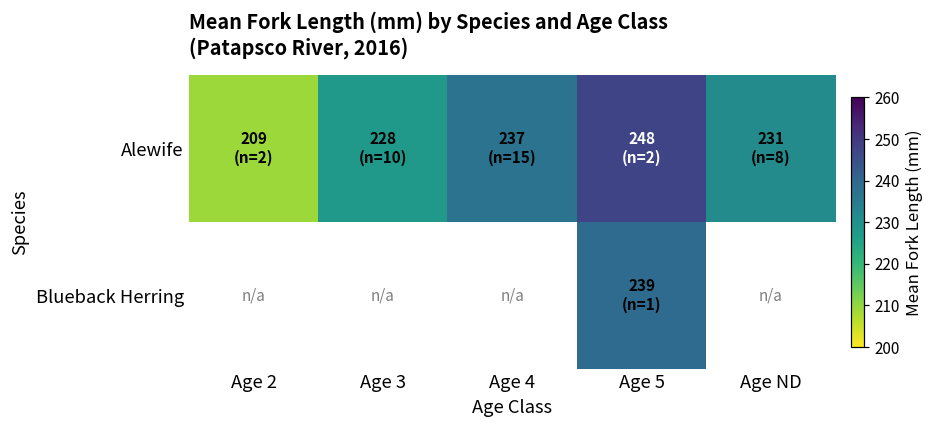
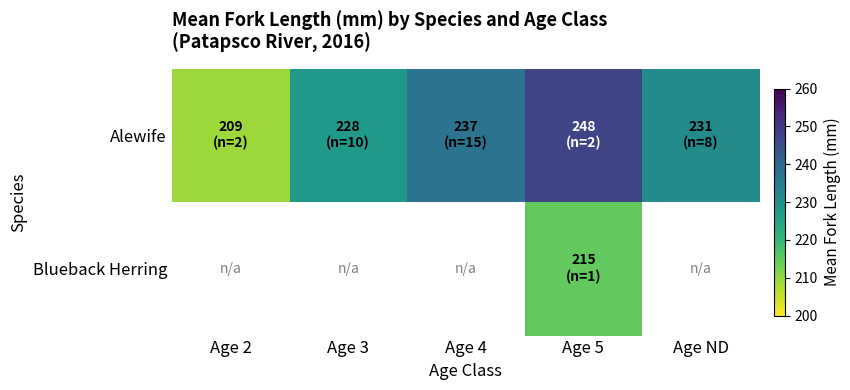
  {
    "Blueback Herring": {
-     "Age 5": 239
+     "Age 5": 215
    }
  }
